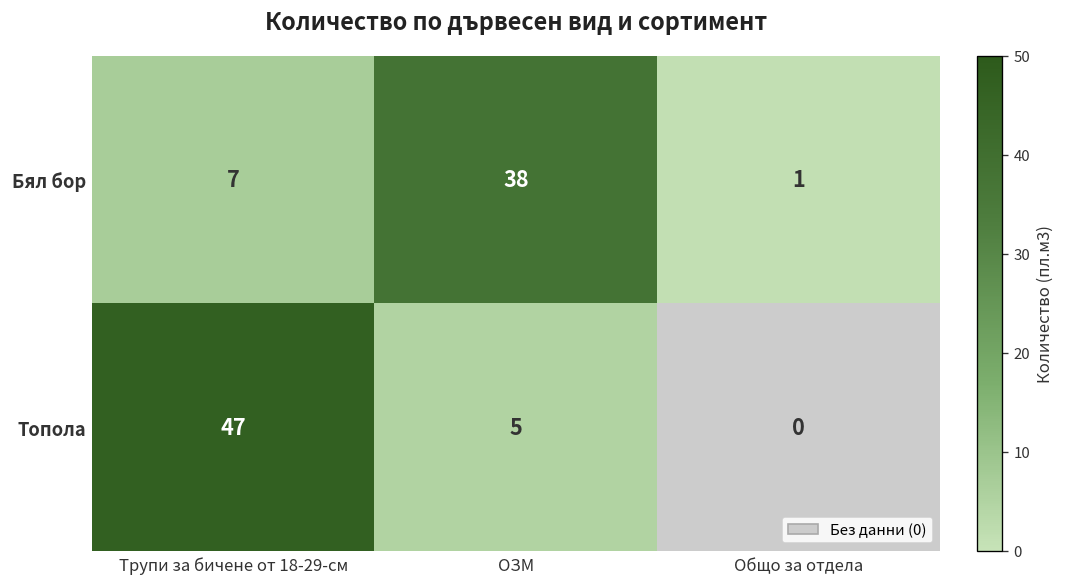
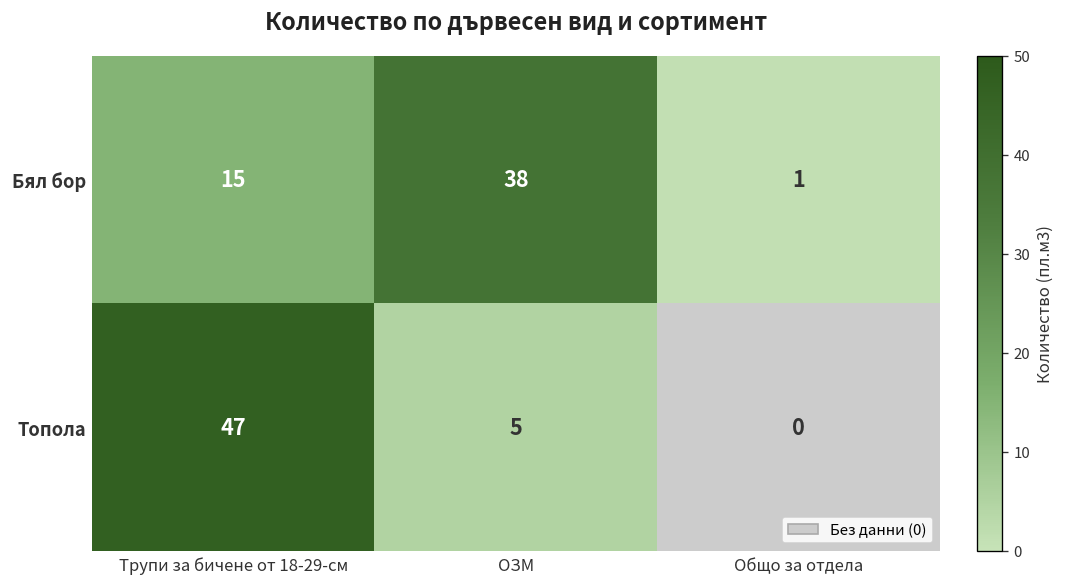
  {
    "Бял бор": {
-     "Трупи за бичене от 18-29-см": 7,
+     "Трупи за бичене от 18-29-см": 15,
      "ОЗМ": 38,
      "Общо за отдела": 1
    },
    "Топола": {
      "Трупи за бичене от 18-29-см": 47,
      "ОЗМ": 5
    }
  }
